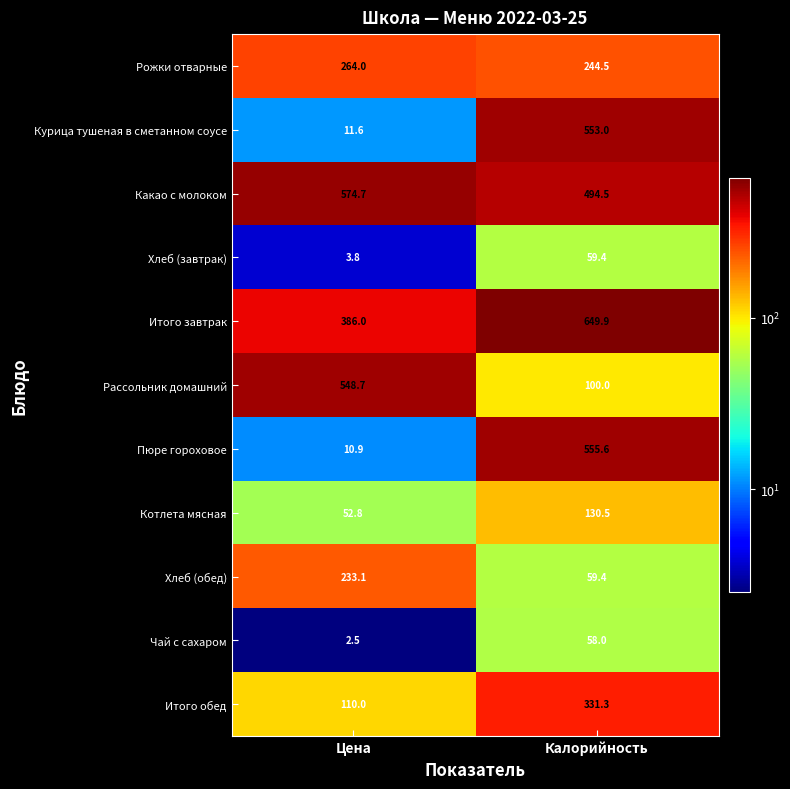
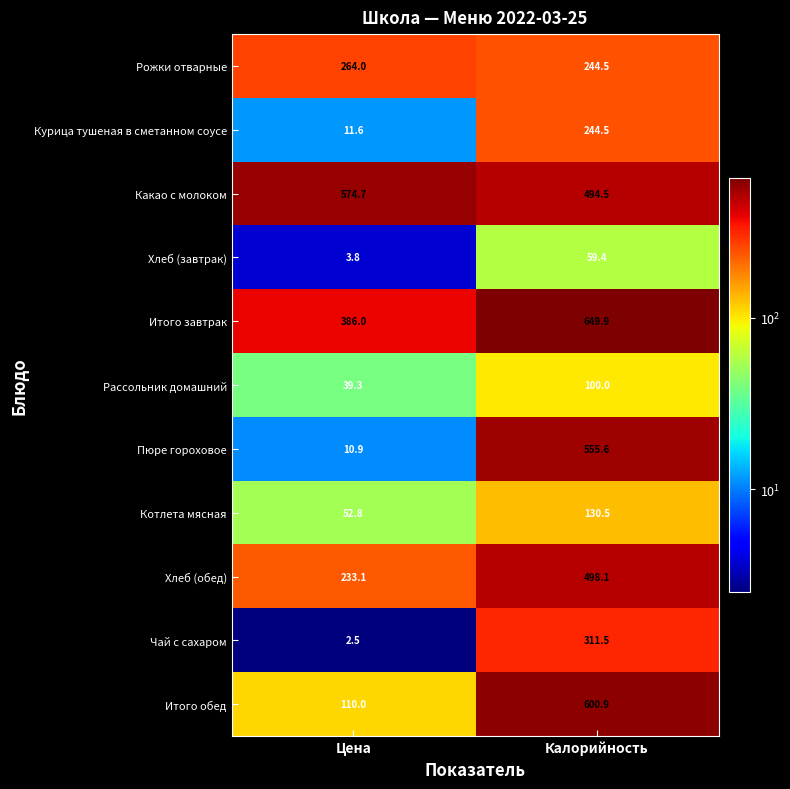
  {
    "Рожки отварные": {
      "Цена": 264.0,
      "Калорийность": 244.5
    },
    "Курица тушеная в сметанном соусе": {
      "Цена": 11.6,
-     "Калорийность": 553.0
+     "Калорийность": 244.5
    },
    "Какао с молоком": {
      "Цена": 574.7,
      "Калорийность": 494.5
    },
    "Хлеб (завтрак)": {
      "Цена": 3.8,
      "Калорийность": 59.4
    },
    "Итого завтрак": {
      "Цена": 386.0,
      "Калорийность": 649.9
    },
    "Рассольник домашний": {
-     "Цена": 548.7,
+     "Цена": 39.3,
      "Калорийность": 100.0
    },
    "Пюре гороховое": {
      "Цена": 10.9,
      "Калорийность": 555.6
    },
    "Котлета мясная": {
      "Цена": 52.8,
      "Калорийность": 130.5
    },
    "Хлеб (обед)": {
      "Цена": 233.1,
-     "Калорийность": 59.4
+     "Калорийность": 498.1
    },
    "Чай с сахаром": {
      "Цена": 2.5,
-     "Калорийность": 58.0
+     "Калорийность": 311.5
    },
    "Итого обед": {
      "Цена": 110.0,
-     "Калорийность": 331.3
+     "Калорийность": 600.9
    }
  }
